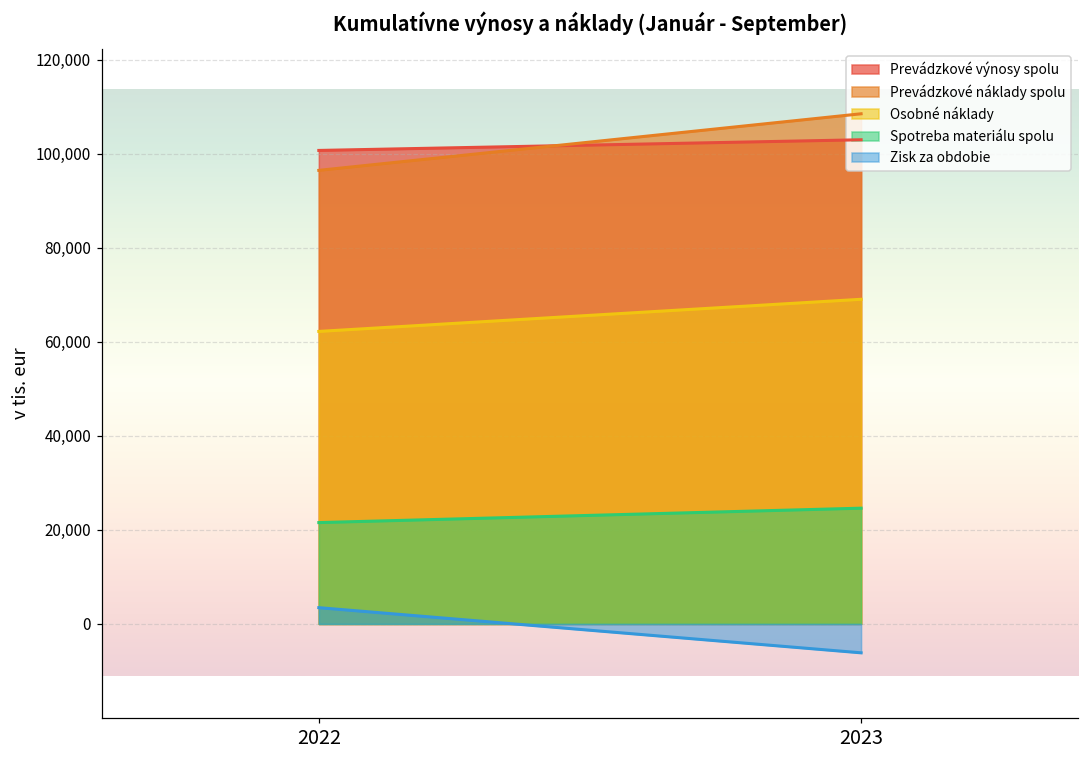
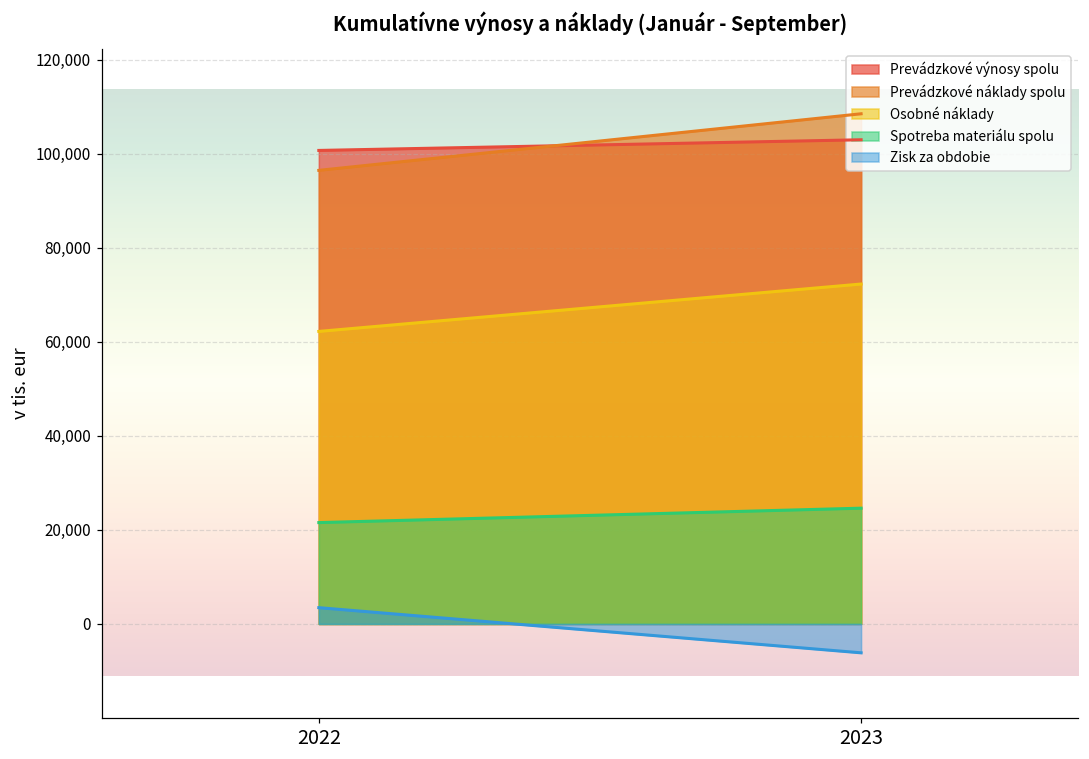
  {
    "Osobné náklady": {
      "2022": "62,000",
-     "2023": "69,000"
+     "2023": "72,000"
    },
    "Spotreba materiálu spolu": {
      "2022": "22,000",
      "2023": "25,000"
    }
  }
